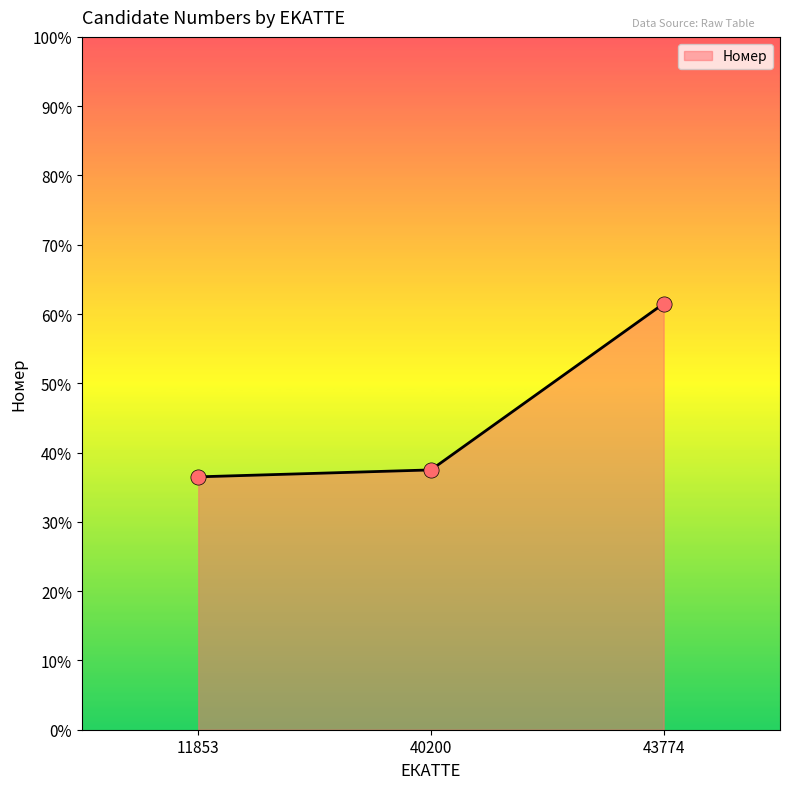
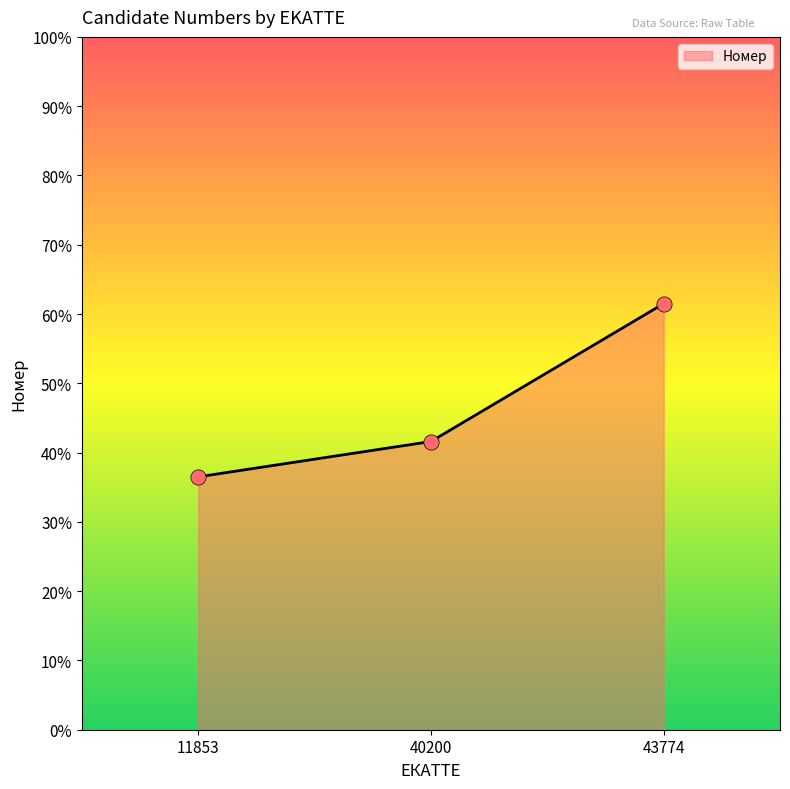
  {
    "11853": "37%",
-   "40200": "38%",
+   "40200": "42%",
    "43774": "62%"
  }
